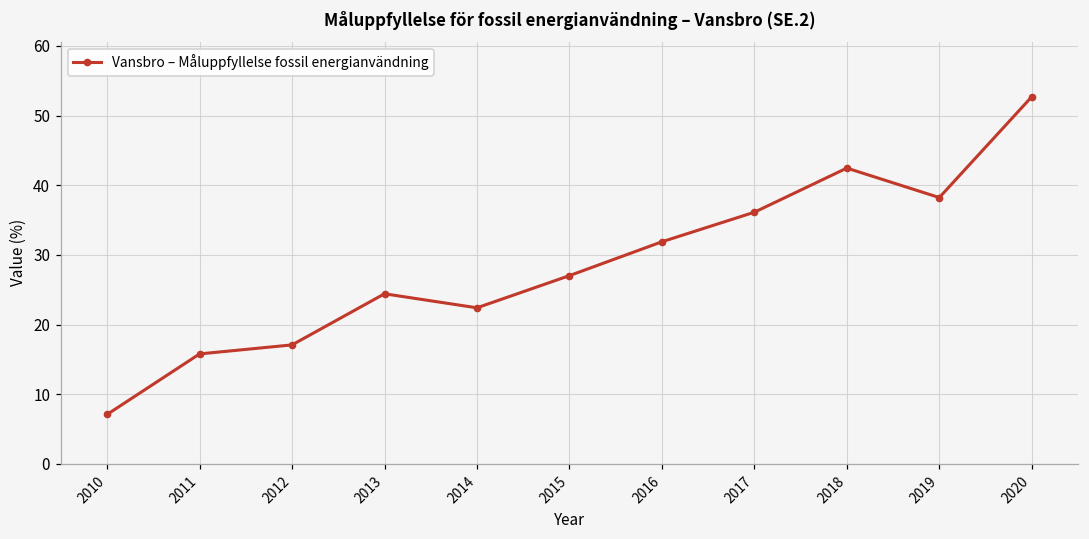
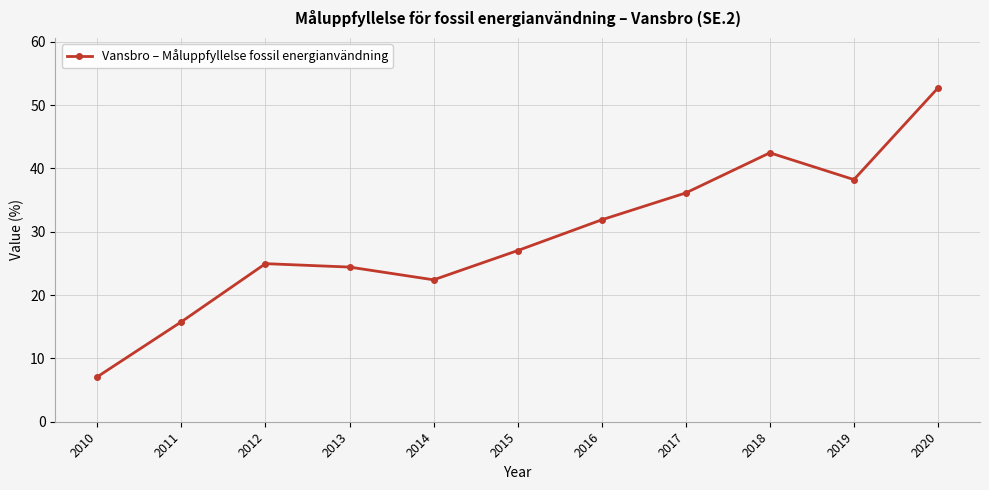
  {
    "2010": 7,
    "2011": 16,
-   "2012": 17,
+   "2012": 25,
    "2013": 24,
    "2014": 22,
    "2015": 27,
    "2016": 32,
    "2017": 36,
    "2018": 42,
    "2019": 38,
    "2020": 53
  }
